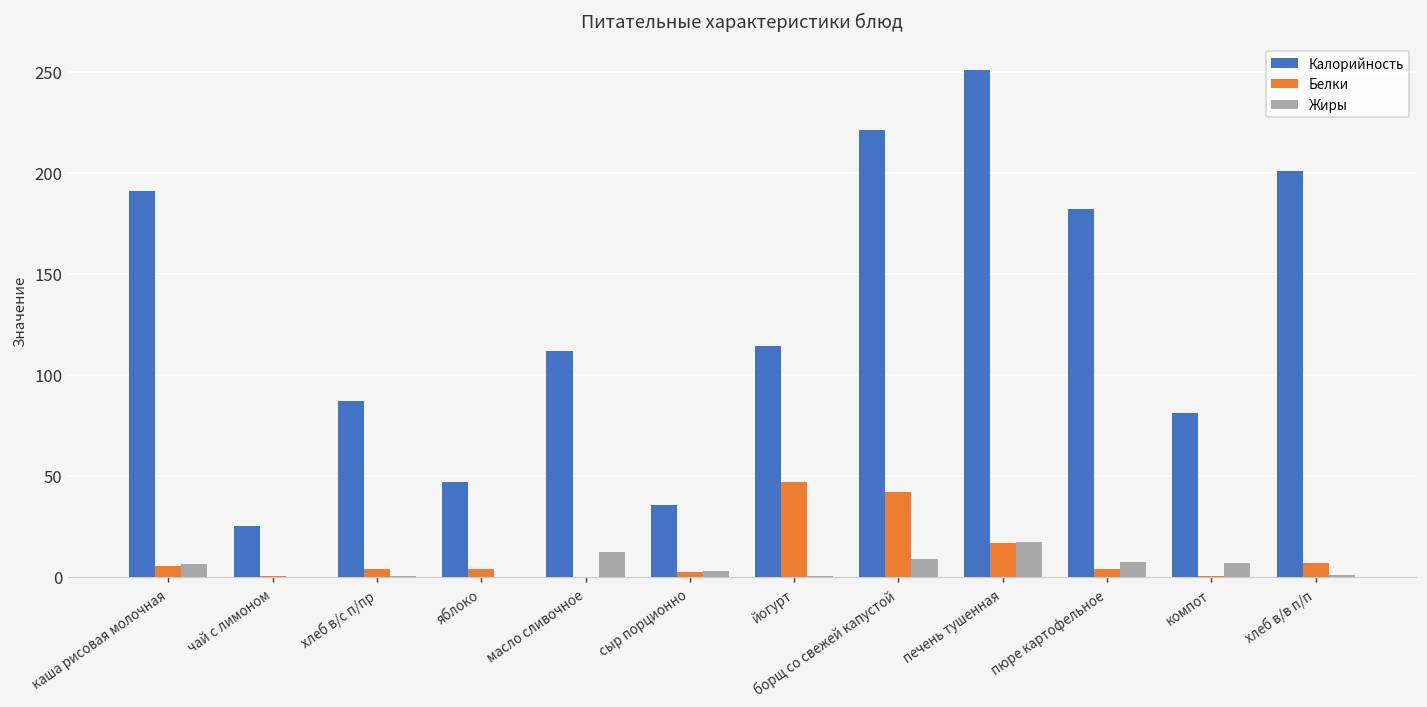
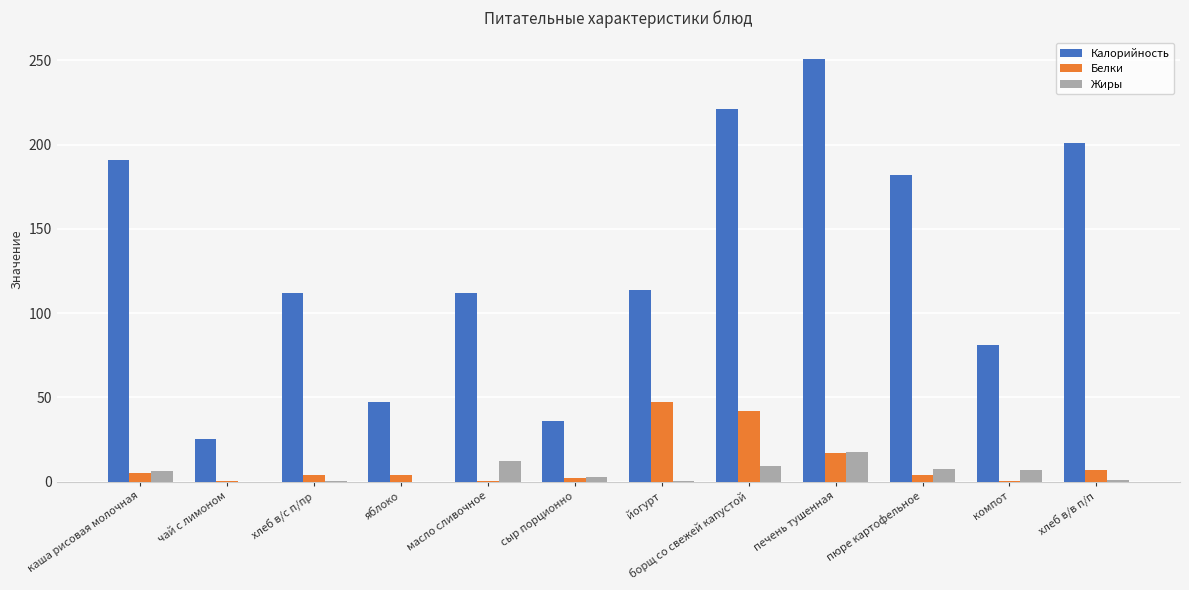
  {
    "Калорийность": {
      "каша рисовая молочная": 191,
      "чай с лимоном": 25,
-     "хлеб в/с п/пр": 87,
+     "хлеб в/с п/пр": 112,
      "яблоко": 47,
      "масло сливочное": 112,
      "сыр порционно": 36,
      "йогурт": 114,
      "борщ со свежей капустой": 221,
      "печень тушенная": 251,
      "пюре картофельное": 182,
      "компот": 81,
      "хлеб в/в п/п": 201
    },
    "Белки": {
      "каша рисовая молочная": 5,
      "хлеб в/с п/пр": 4,
      "яблоко": 4,
      "сыр порционно": 2,
      "йогурт": 47,
      "борщ со свежей капустой": 42,
      "печень тушенная": 17,
      "пюре картофельное": 4,
      "хлеб в/в п/п": 7
    },
    "Жиры": {
      "каша рисовая молочная": 7,
      "чай с лимоном": 0,
      "яблоко": 0,
      "масло сливочное": 12,
      "сыр порционно": 3,
      "борщ со свежей капустой": 9,
      "печень тушенная": 18,
      "пюре картофельное": 8,
      "компот": 7
    }
  }
